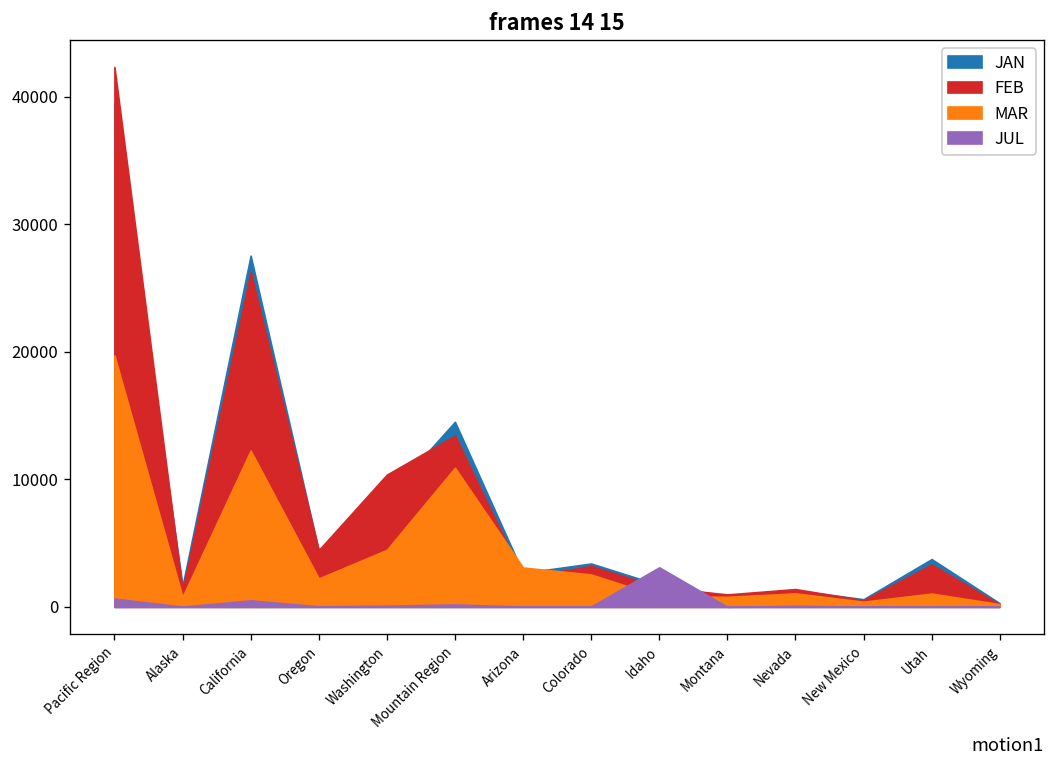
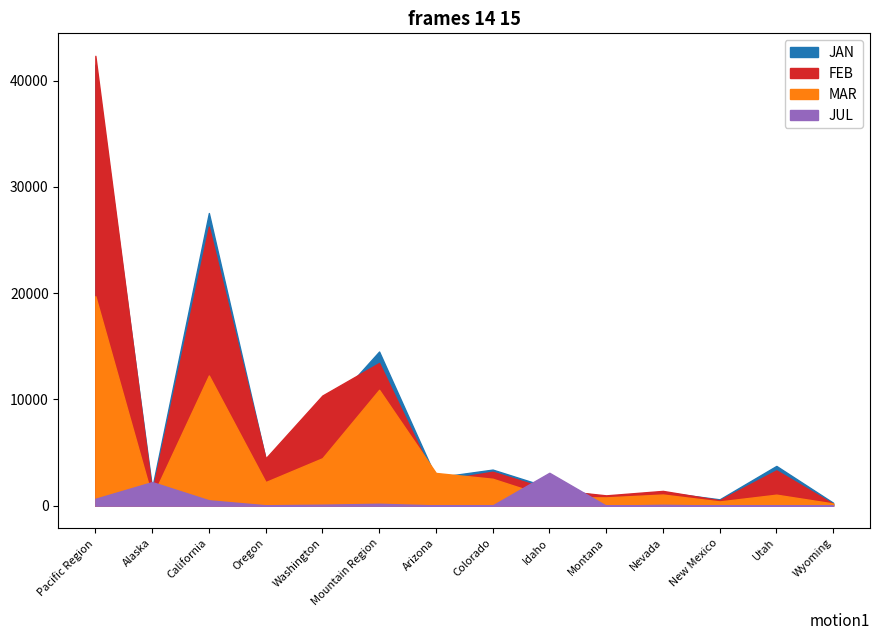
  {
    "JAN": {
-     "Pacific Region": 39500,
+     "Pacific Region": 41500,
      "California": 27500,
      "Mountain Region": 14500,
      "Utah": 3700
    },
    "FEB": {
      "Pacific Region": 42300,
      "California": 26300,
      "Washington": 10400,
      "Mountain Region": 13400,
      "Utah": 3300
    },
    "MAR": {
      "Pacific Region": 19700,
      "California": 12300,
      "Oregon": 2200,
      "Washington": 4500,
      "Mountain Region": 10900,
      "Arizona": 3100,
      "Colorado": 2500,
      "Utah": 1000
    },
    "JUL": {
      "Pacific Region": 600,
-     "Alaska": 0,
+     "Alaska": 2200,
      "California": 500,
      "Idaho": 3100,
      "Montana": 0
    }
  }
